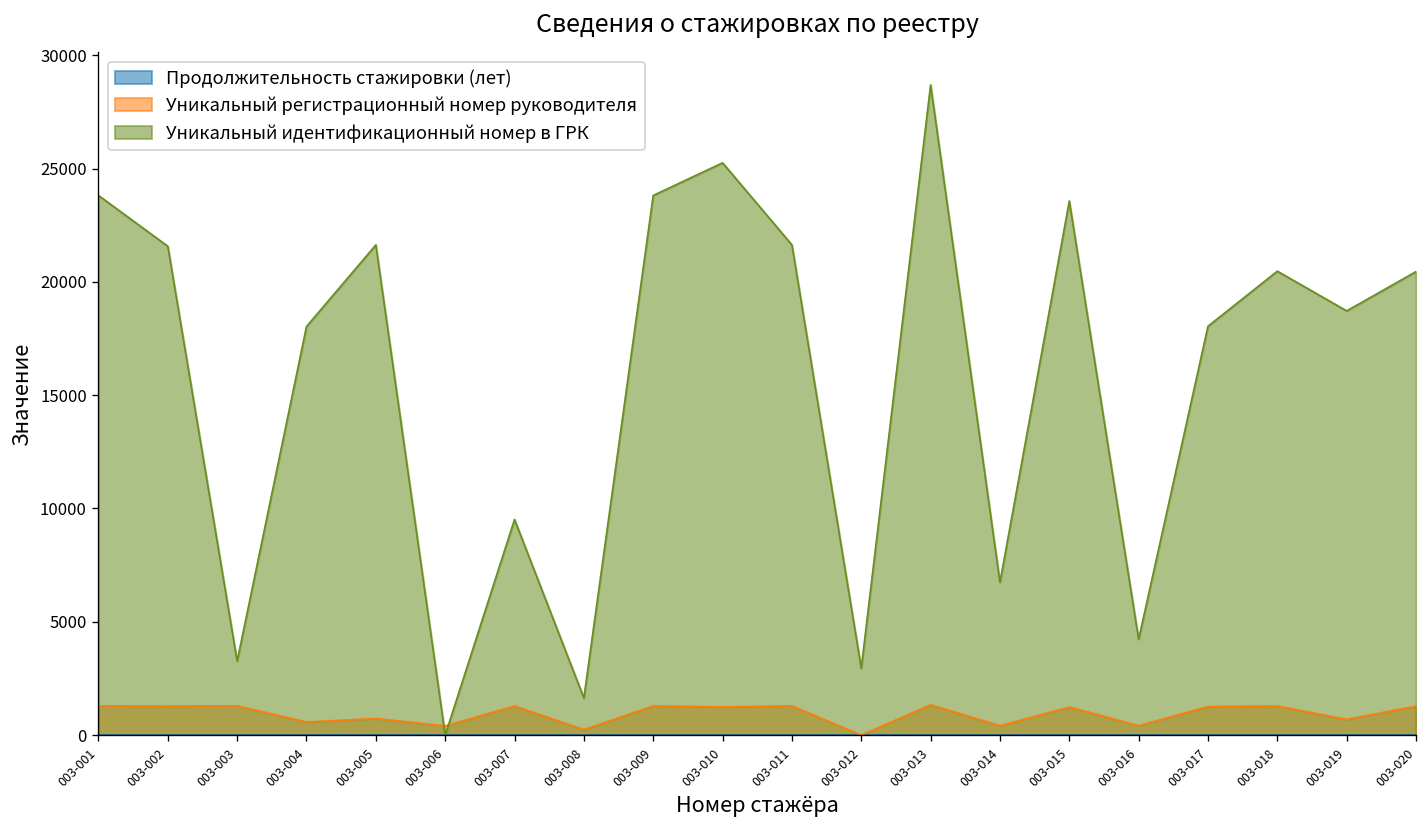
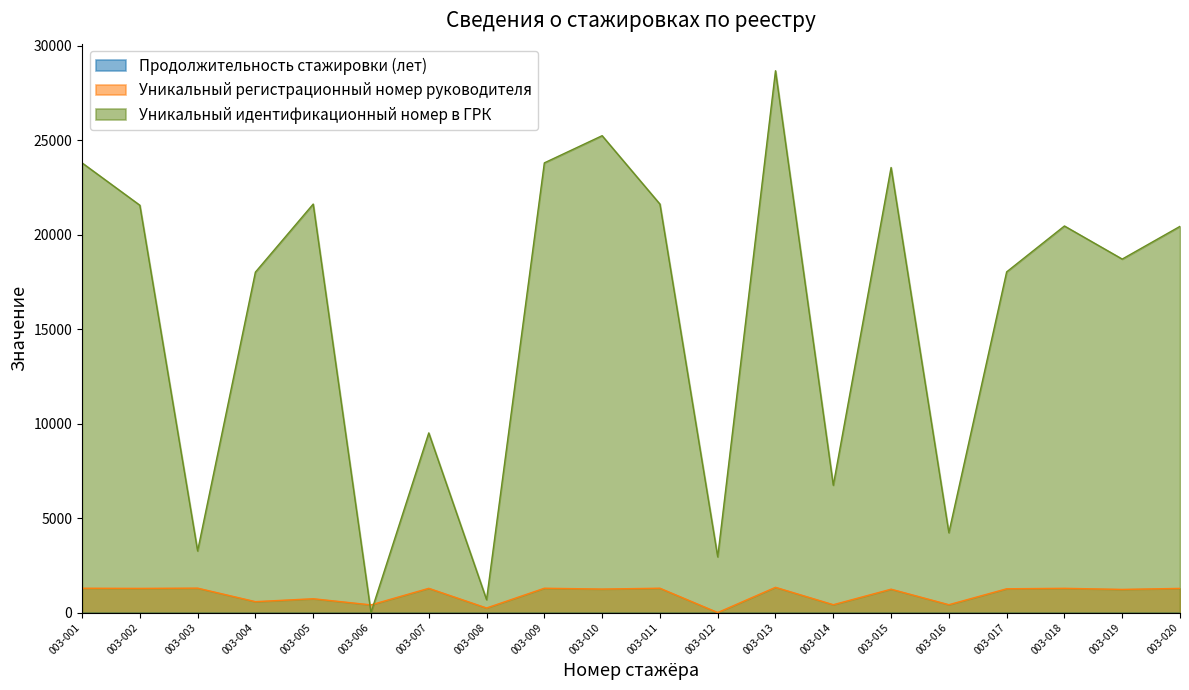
  {
    "Продолжительность стажировки (лет)": {
      "003-001": 0,
      "003-002": 0,
      "003-003": 0,
      "003-004": 0,
      "003-005": 0,
      "003-007": 0,
      "003-008": 0,
      "003-009": 0,
      "003-010": 0,
      "003-011": 0,
      "003-013": 0,
      "003-014": 0,
      "003-015": 0,
      "003-016": 0,
      "003-017": 0,
      "003-018": 0,
      "003-019": 0,
      "003-020": 0
    },
    "Уникальный регистрационный номер руководителя": {
      "003-001": 1300,
      "003-002": 1300,
      "003-003": 1300,
      "003-004": 600,
      "003-005": 700,
      "003-006": 400,
      "003-007": 1300,
      "003-008": 200,
      "003-009": 1300,
      "003-010": 1200,
      "003-011": 1300,
      "003-013": 1300,
      "003-014": 400,
      "003-015": 1200,
      "003-016": 400,
      "003-017": 1300,
      "003-018": 1300,
-     "003-019": 700,
+     "003-019": 1200,
      "003-020": 1300
    },
    "Уникальный идентификационный номер в ГРК": {
      "003-001": 23800,
      "003-002": 21600,
      "003-003": 3300,
      "003-004": 18000,
      "003-005": 21600,
      "003-007": 9500,
-     "003-008": 1600,
+     "003-008": 700,
      "003-009": 23800,
      "003-010": 25300,
      "003-011": 21600,
      "003-012": 3000,
      "003-013": 28700,
      "003-014": 6700,
      "003-015": 23600,
      "003-016": 4200,
      "003-017": 18000,
      "003-018": 20500,
      "003-019": 18700,
      "003-020": 20500
    }
  }
